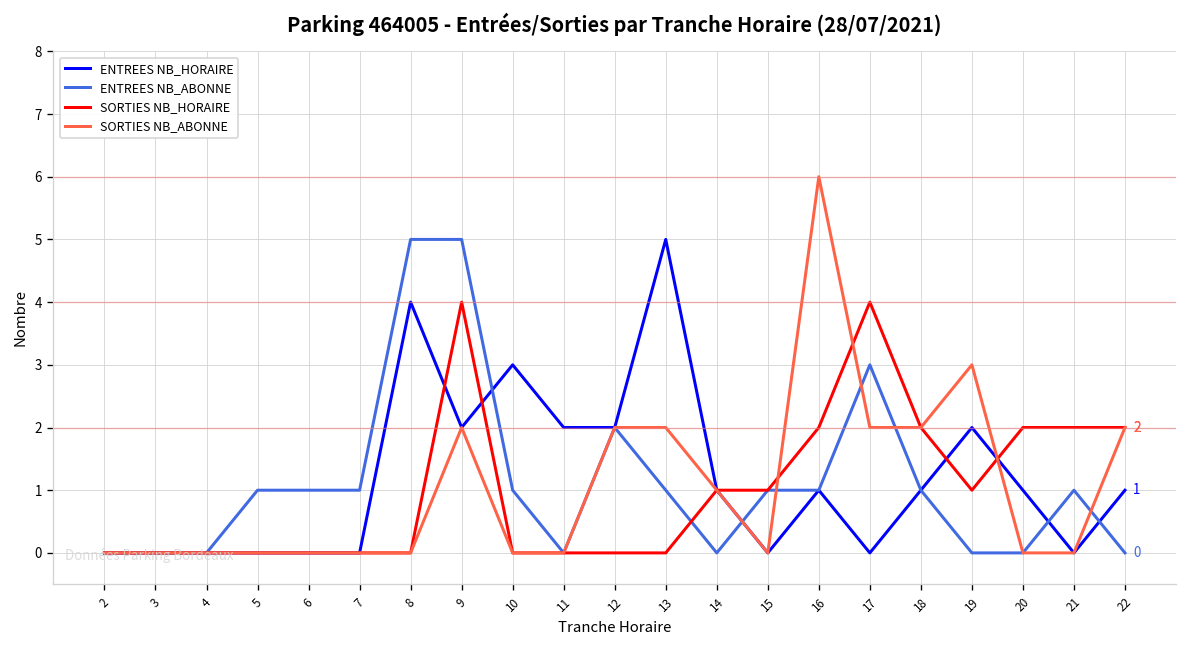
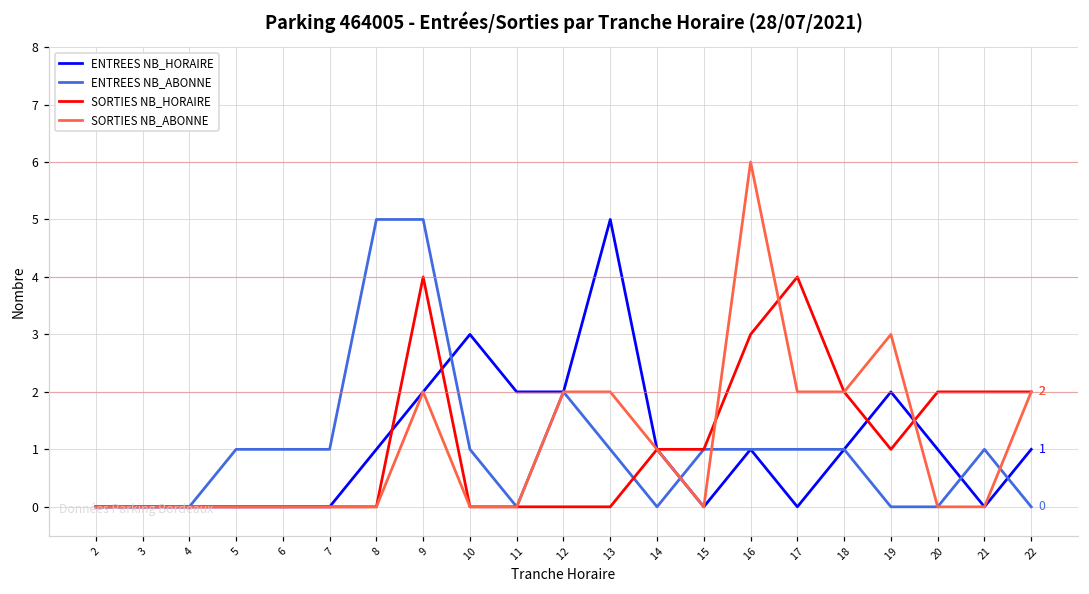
  {
    "ENTREES NB_HORAIRE": {
-     "8": 4,
+     "8": 1,
      "10": 3,
      "11": 2,
      "13": 5,
      "17": 0,
      "19": 2,
      "20": 1
    },
    "ENTREES NB_ABONNE": {
      "5": 1,
      "6": 1,
      "7": 1,
      "8": 5,
      "9": 5,
      "10": 1,
      "13": 1,
      "14": 0,
-     "17": 3,
+     "17": 1,
      "19": 0,
      "21": 1
    },
    "SORTIES NB_HORAIRE": {
      "9": 4,
      "12": 0,
      "13": 0,
-     "16": 2,
+     "16": 3,
      "17": 4,
      "19": 1,
      "20": 2,
      "21": 2
    },
    "SORTIES NB_ABONNE": {
      "13": 2,
      "16": 6,
      "17": 2,
      "19": 3
    }
  }
